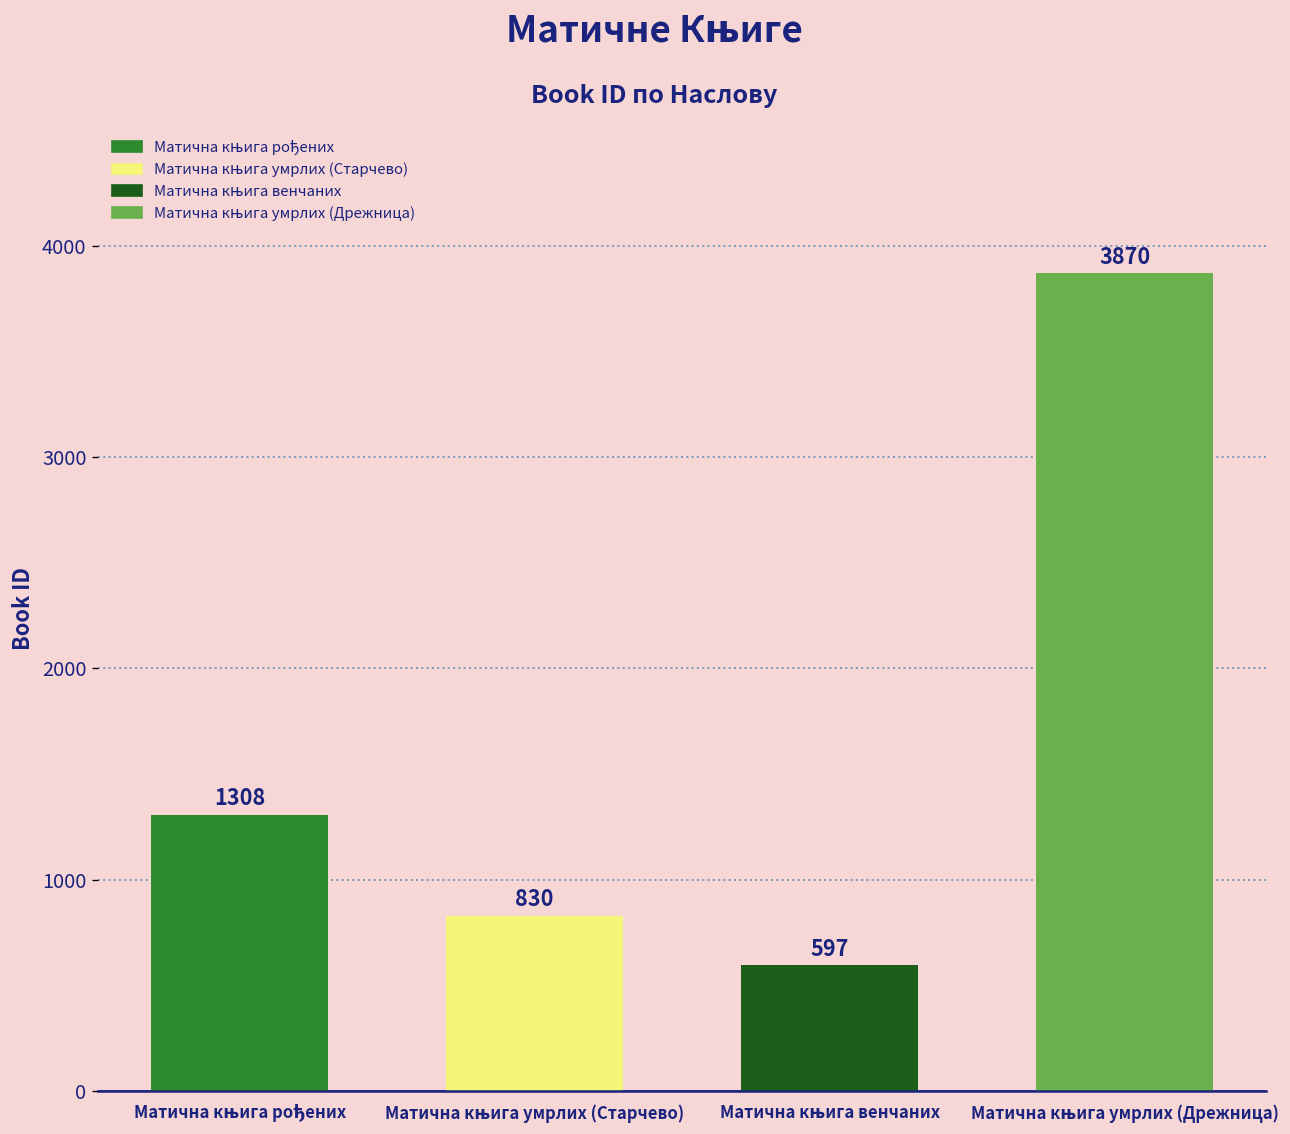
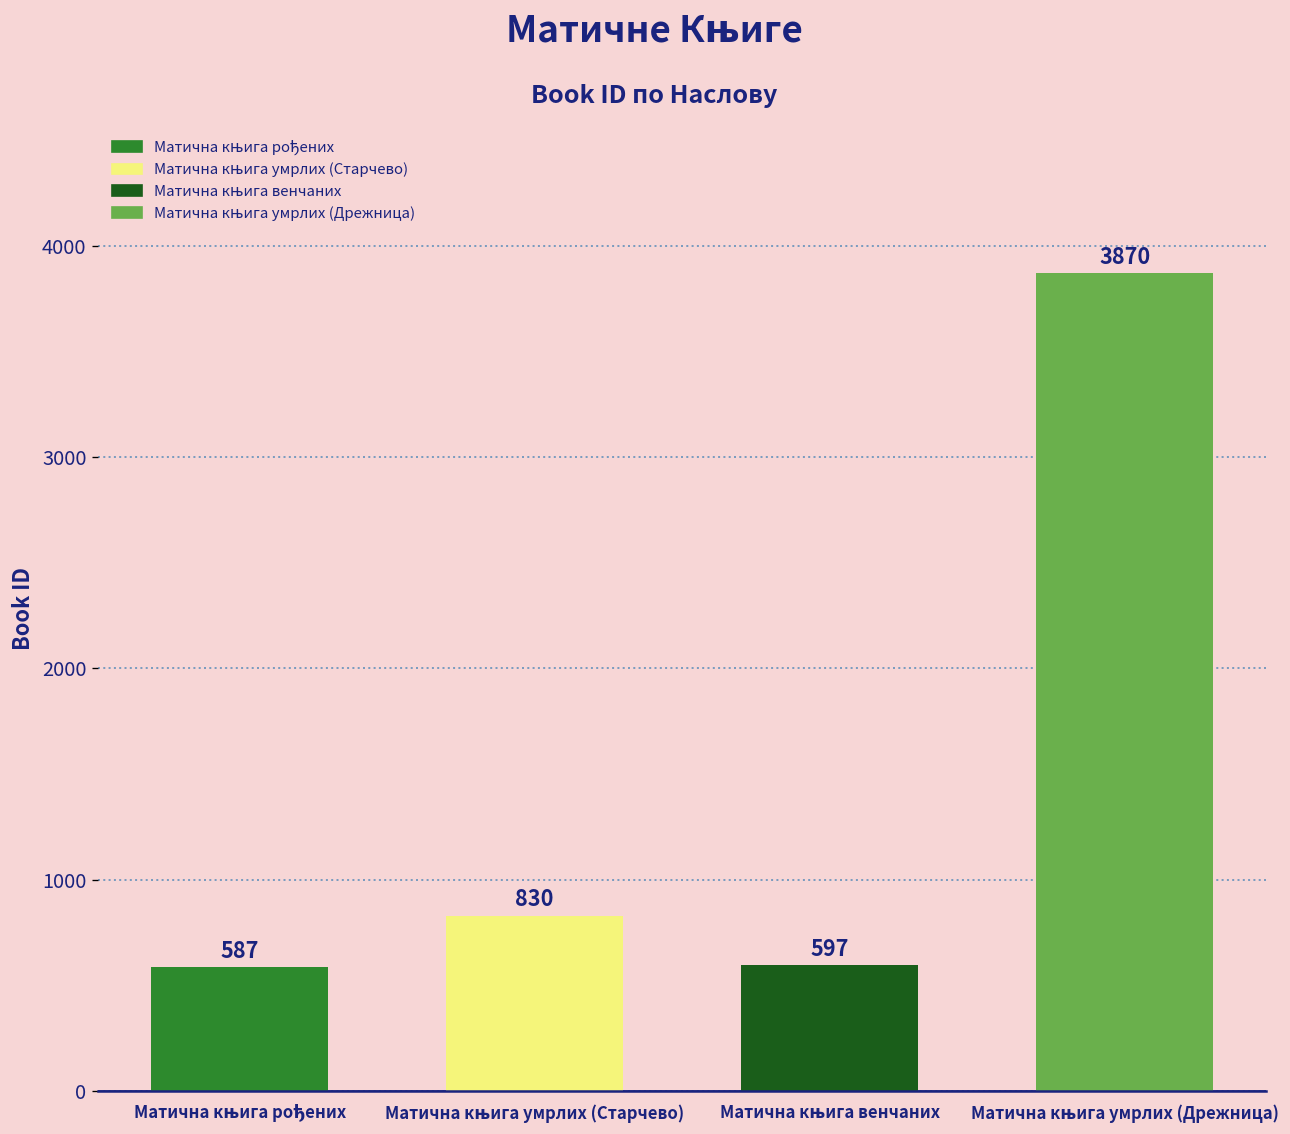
  {
-   "Матична књига рођених": 1308,
+   "Матична књига рођених": 587,
    "Матична књига умрлих (Старчево)": 830,
    "Матична књига венчаних": 597,
    "Матична књига умрлих (Дрежница)": 3870
  }
